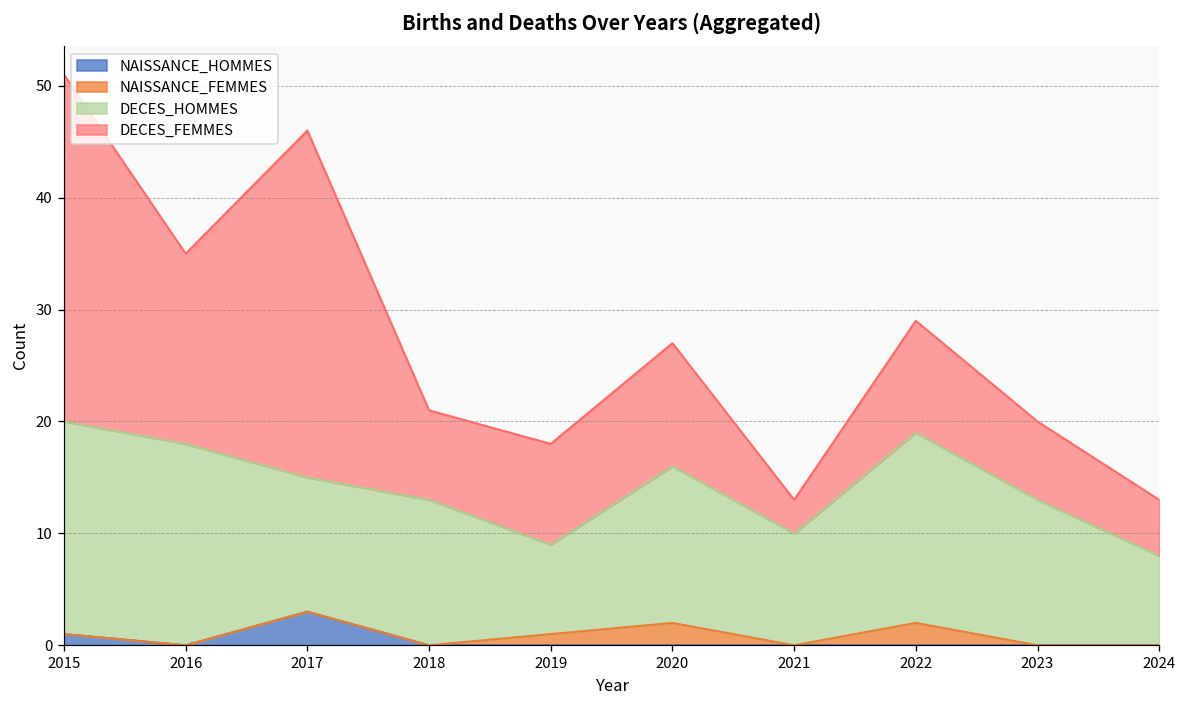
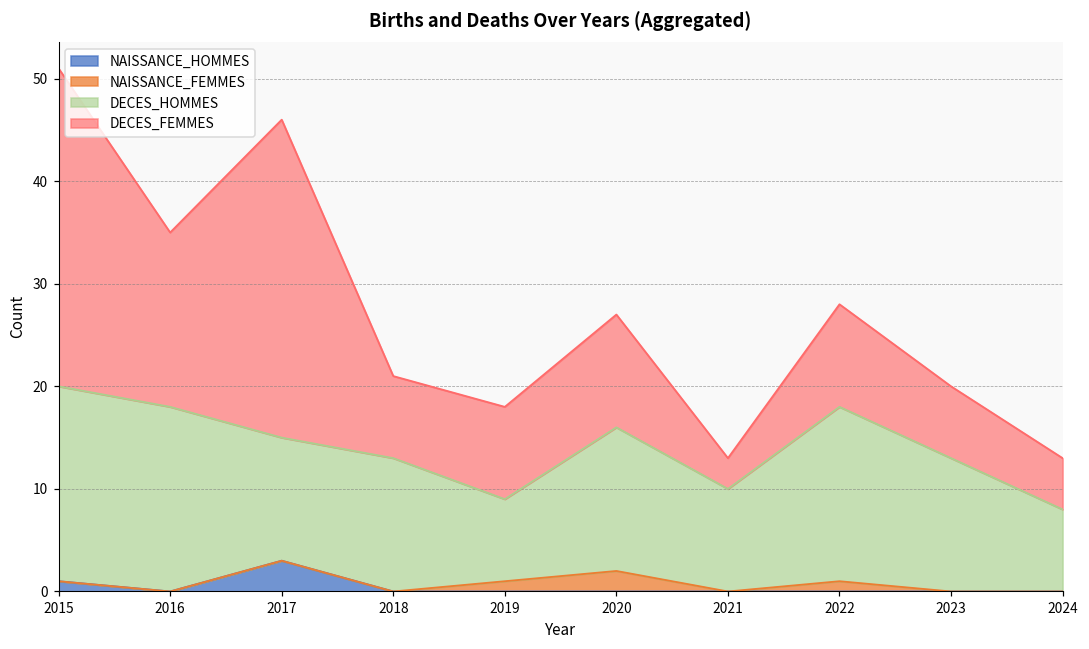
  {
    "NAISSANCE_HOMMES": {
      "2019": 0,
      "2020": 0,
      "2022": 0
    },
    "NAISSANCE_FEMMES": {
      "2019": 1,
      "2020": 2,
-     "2022": 2
+     "2022": 1
    },
    "DECES_HOMMES": {
      "2015": 19,
      "2016": 18,
      "2017": 12,
      "2018": 13,
      "2019": 8,
      "2020": 14,
      "2021": 10,
      "2022": 17,
      "2023": 13,
      "2024": 8
    },
    "DECES_FEMMES": {
      "2015": 31,
      "2016": 17,
      "2017": 31,
      "2018": 8,
      "2019": 9,
      "2020": 11,
      "2021": 3,
      "2022": 10,
      "2023": 7,
      "2024": 5
    }
  }
